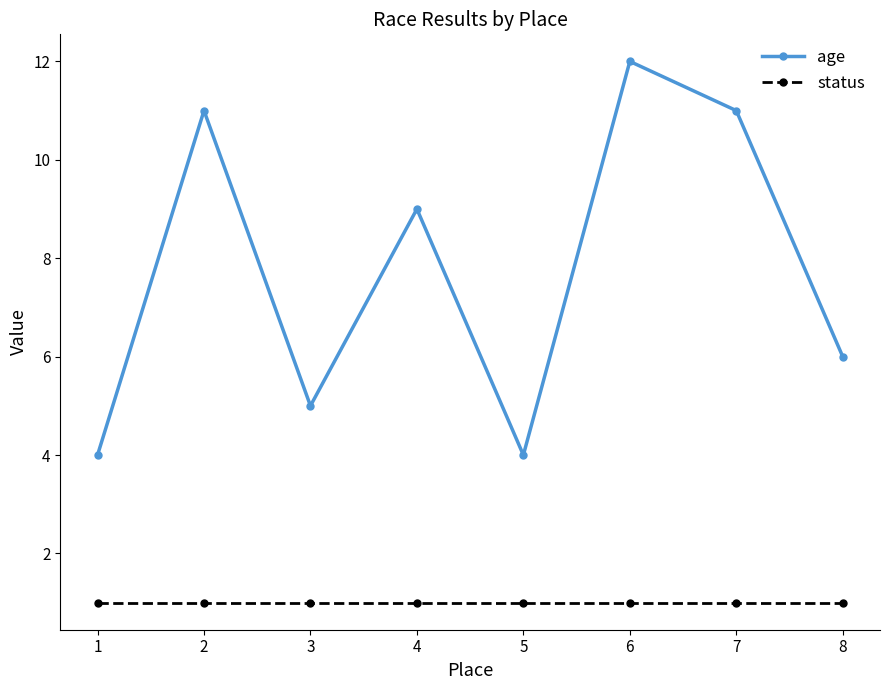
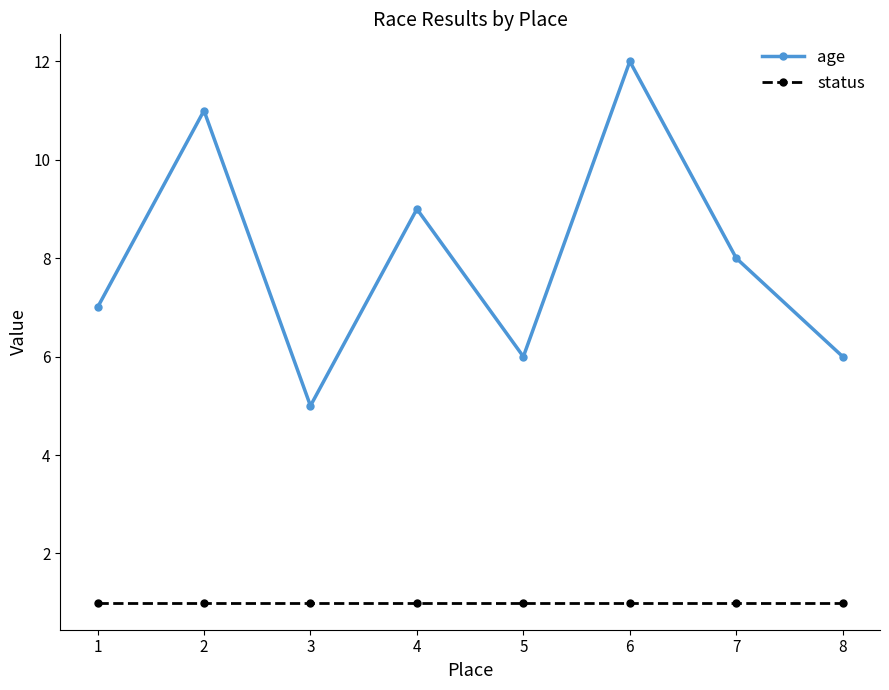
  {
    "age": {
-     "1": 4,
+     "1": 7,
      "2": 11,
      "3": 5,
      "4": 9,
-     "5": 4,
+     "5": 6,
      "6": 12,
-     "7": 11,
+     "7": 8,
      "8": 6
    },
    "status": {
      "1": 1,
      "2": 1,
      "3": 1,
      "4": 1,
      "5": 1,
      "6": 1,
      "7": 1,
      "8": 1
    }
  }
